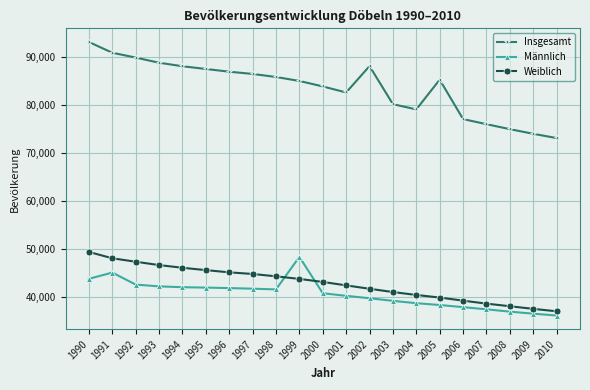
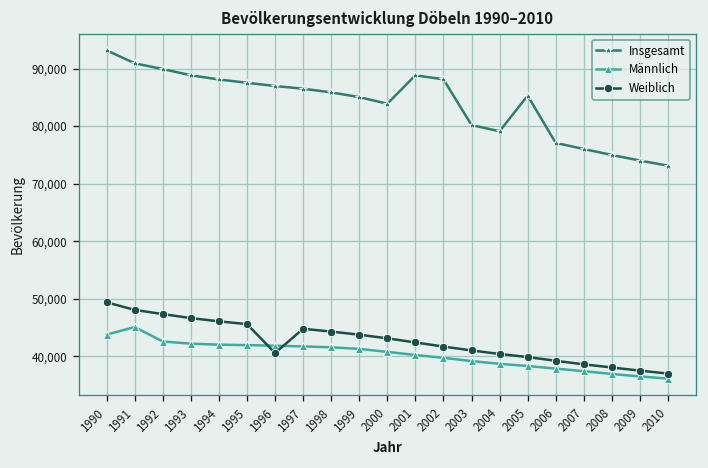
  {
    "Insgesamt": {
      "1990": "93,000",
      "1991": "91,000",
      "1992": "90,000",
      "1993": "89,000",
      "1994": "88,000",
      "1995": "88,000",
      "1996": "87,000",
      "1997": "86,000",
      "1998": "86,000",
      "1999": "85,000",
      "2000": "84,000",
-     "2001": "83,000",
+     "2001": "89,000",
      "2002": "88,000",
      "2003": "80,000",
      "2004": "79,000",
      "2005": "85,000",
      "2006": "77,000",
      "2007": "76,000",
      "2008": "75,000",
      "2009": "74,000",
      "2010": "73,000"
    },
    "Männlich": {
      "1990": "44,000",
      "1991": "45,000",
      "1992": "43,000",
      "1993": "42,000",
      "1994": "42,000",
      "1995": "42,000",
      "1996": "42,000",
      "1997": "42,000",
      "1998": "42,000",
-     "1999": "48,000",
+     "1999": "41,000",
      "2000": "41,000",
      "2001": "40,000",
      "2002": "40,000",
      "2003": "39,000",
      "2004": "39,000",
      "2005": "38,000",
      "2006": "38,000",
      "2007": "37,000",
      "2008": "37,000",
      "2009": "37,000",
      "2010": "36,000"
    },
    "Weiblich": {
      "1990": "49,000",
      "1991": "48,000",
      "1992": "47,000",
      "1993": "47,000",
      "1994": "46,000",
      "1995": "46,000",
-     "1996": "45,000",
+     "1996": "41,000",
      "1997": "45,000",
      "1998": "44,000",
      "1999": "44,000",
      "2000": "43,000",
      "2001": "42,000",
      "2002": "42,000",
      "2003": "41,000",
      "2004": "40,000",
      "2005": "40,000",
      "2006": "39,000",
      "2007": "39,000",
      "2008": "38,000",
      "2009": "38,000",
      "2010": "37,000"
    }
  }
